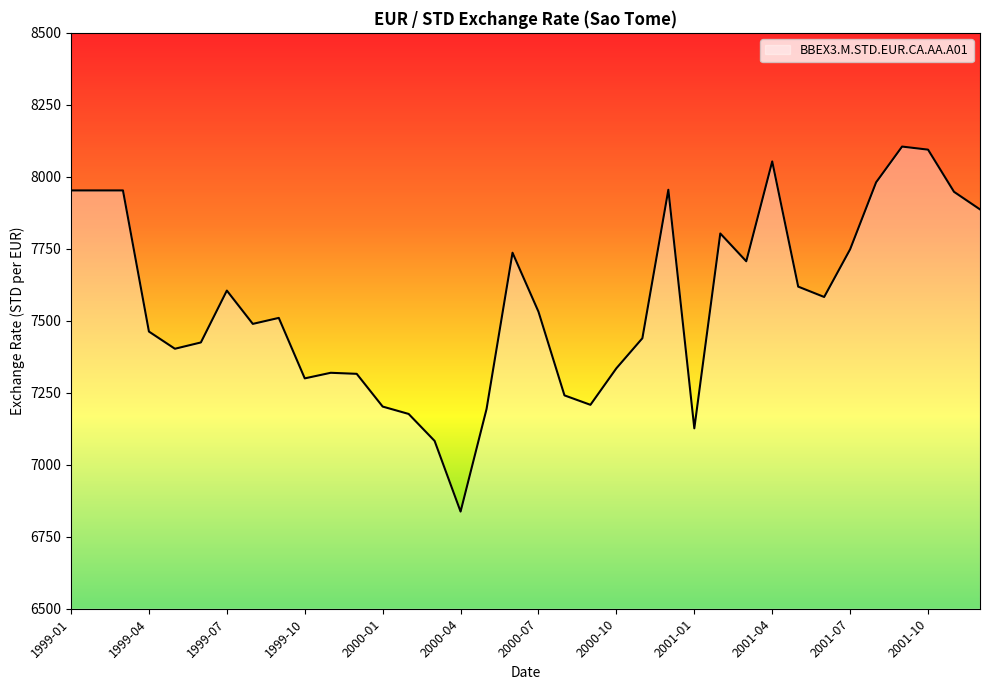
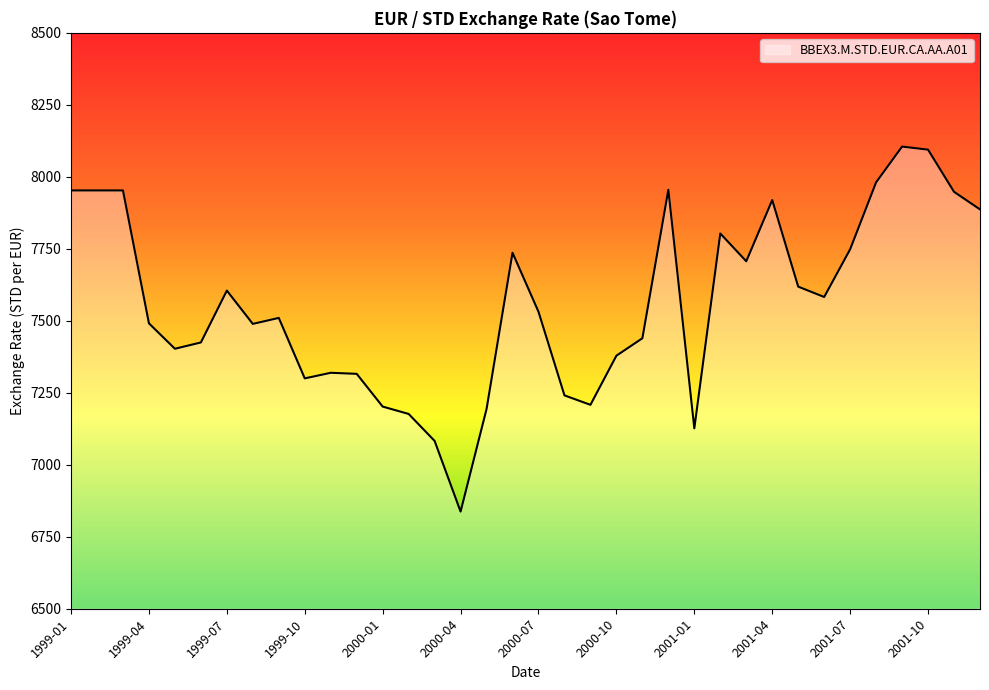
  {
    "1999-01": 7950,
-   "1999-04": 7460,
+   "1999-04": 7490,
    "1999-07": 7600,
    "1999-10": 7300,
    "2000-01": 7200,
    "2000-04": 6840,
    "2000-07": 7530,
-   "2000-10": 7340,
+   "2000-10": 7380,
    "2001-01": 7130,
-   "2001-04": 8050,
+   "2001-04": 7920,
    "2001-07": 7750,
    "2001-10": 8090
  }
